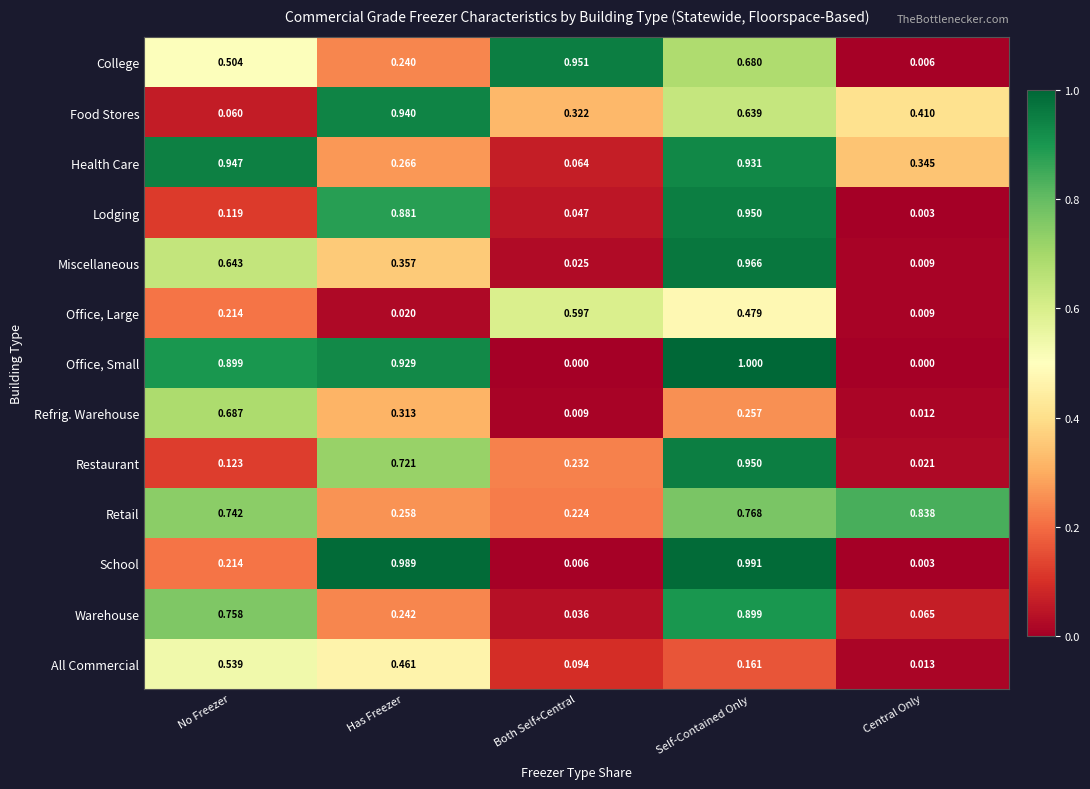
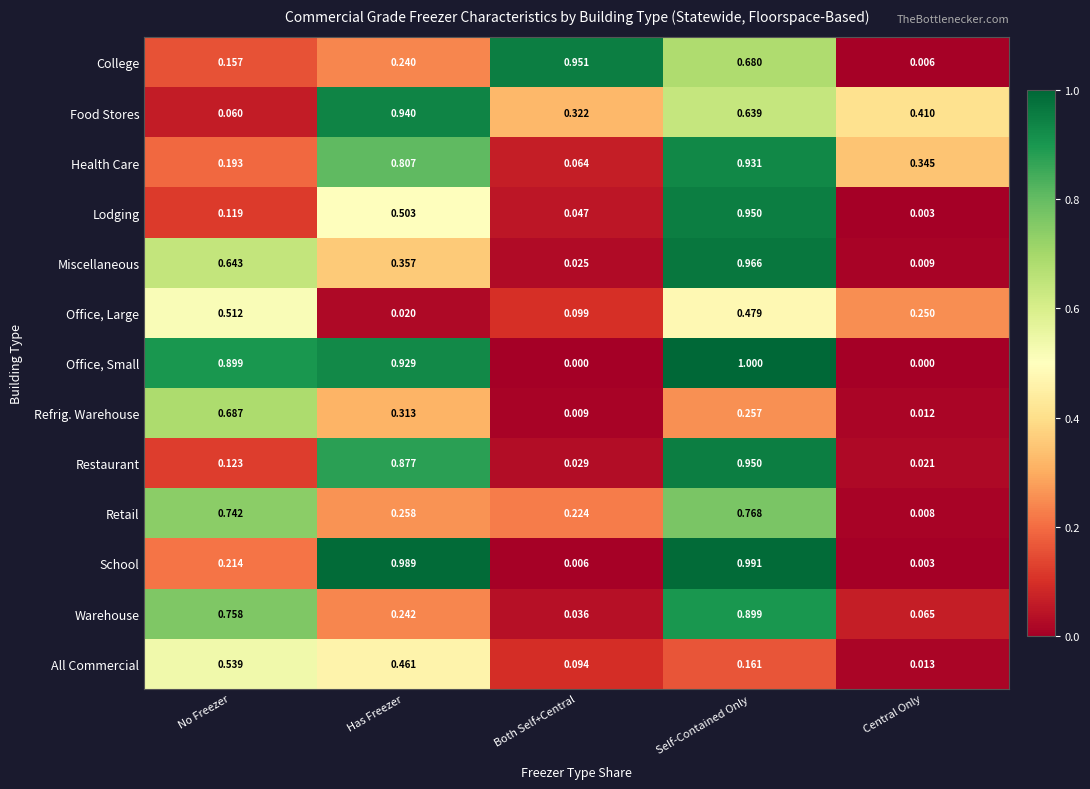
  {
    "College": {
-     "No Freezer": 0.504,
+     "No Freezer": 0.157,
      "Has Freezer": 0.240,
      "Both Self+Central": 0.951,
      "Self-Contained Only": 0.680,
      "Central Only": 0.006
    },
    "Food Stores": {
      "No Freezer": 0.060,
      "Has Freezer": 0.940,
      "Both Self+Central": 0.322,
      "Self-Contained Only": 0.639,
      "Central Only": 0.410
    },
    "Health Care": {
-     "No Freezer": 0.947,
-     "Has Freezer": 0.266,
+     "No Freezer": 0.193,
+     "Has Freezer": 0.807,
      "Both Self+Central": 0.064,
      "Self-Contained Only": 0.931,
      "Central Only": 0.345
    },
    "Lodging": {
      "No Freezer": 0.119,
-     "Has Freezer": 0.881,
+     "Has Freezer": 0.503,
      "Both Self+Central": 0.047,
      "Self-Contained Only": 0.950,
      "Central Only": 0.003
    },
    "Miscellaneous": {
      "No Freezer": 0.643,
      "Has Freezer": 0.357,
      "Both Self+Central": 0.025,
      "Self-Contained Only": 0.966,
      "Central Only": 0.009
    },
    "Office, Large": {
-     "No Freezer": 0.214,
+     "No Freezer": 0.512,
      "Has Freezer": 0.020,
-     "Both Self+Central": 0.597,
+     "Both Self+Central": 0.099,
      "Self-Contained Only": 0.479,
-     "Central Only": 0.009
+     "Central Only": 0.250
    },
    "Office, Small": {
      "No Freezer": 0.899,
      "Has Freezer": 0.929,
      "Both Self+Central": 0.000,
      "Self-Contained Only": 1.000,
      "Central Only": 0.000
    },
    "Refrig. Warehouse": {
      "No Freezer": 0.687,
      "Has Freezer": 0.313,
      "Both Self+Central": 0.009,
      "Self-Contained Only": 0.257,
      "Central Only": 0.012
    },
    "Restaurant": {
      "No Freezer": 0.123,
-     "Has Freezer": 0.721,
-     "Both Self+Central": 0.232,
+     "Has Freezer": 0.877,
+     "Both Self+Central": 0.029,
      "Self-Contained Only": 0.950,
      "Central Only": 0.021
    },
    "Retail": {
      "No Freezer": 0.742,
      "Has Freezer": 0.258,
      "Both Self+Central": 0.224,
      "Self-Contained Only": 0.768,
-     "Central Only": 0.838
+     "Central Only": 0.008
    },
    "School": {
      "No Freezer": 0.214,
      "Has Freezer": 0.989,
      "Both Self+Central": 0.006,
      "Self-Contained Only": 0.991,
      "Central Only": 0.003
    },
    "Warehouse": {
      "No Freezer": 0.758,
      "Has Freezer": 0.242,
      "Both Self+Central": 0.036,
      "Self-Contained Only": 0.899,
      "Central Only": 0.065
    },
    "All Commercial": {
      "No Freezer": 0.539,
      "Has Freezer": 0.461,
      "Both Self+Central": 0.094,
      "Self-Contained Only": 0.161,
      "Central Only": 0.013
    }
  }
